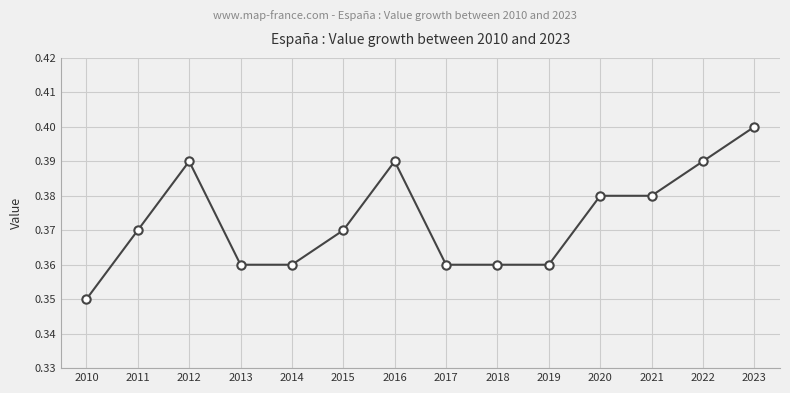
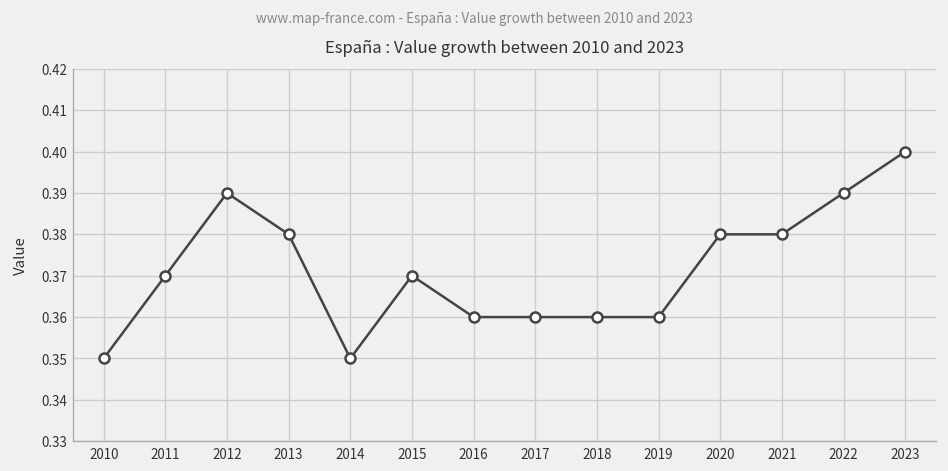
  {
    "2010": 0.35,
    "2011": 0.37,
    "2012": 0.39,
-   "2013": 0.36,
-   "2014": 0.36,
+   "2013": 0.38,
+   "2014": 0.35,
    "2015": 0.37,
-   "2016": 0.39,
+   "2016": 0.36,
    "2017": 0.36,
    "2018": 0.36,
    "2019": 0.36,
    "2020": 0.38,
    "2021": 0.38,
    "2022": 0.39,
    "2023": 0.40
  }
